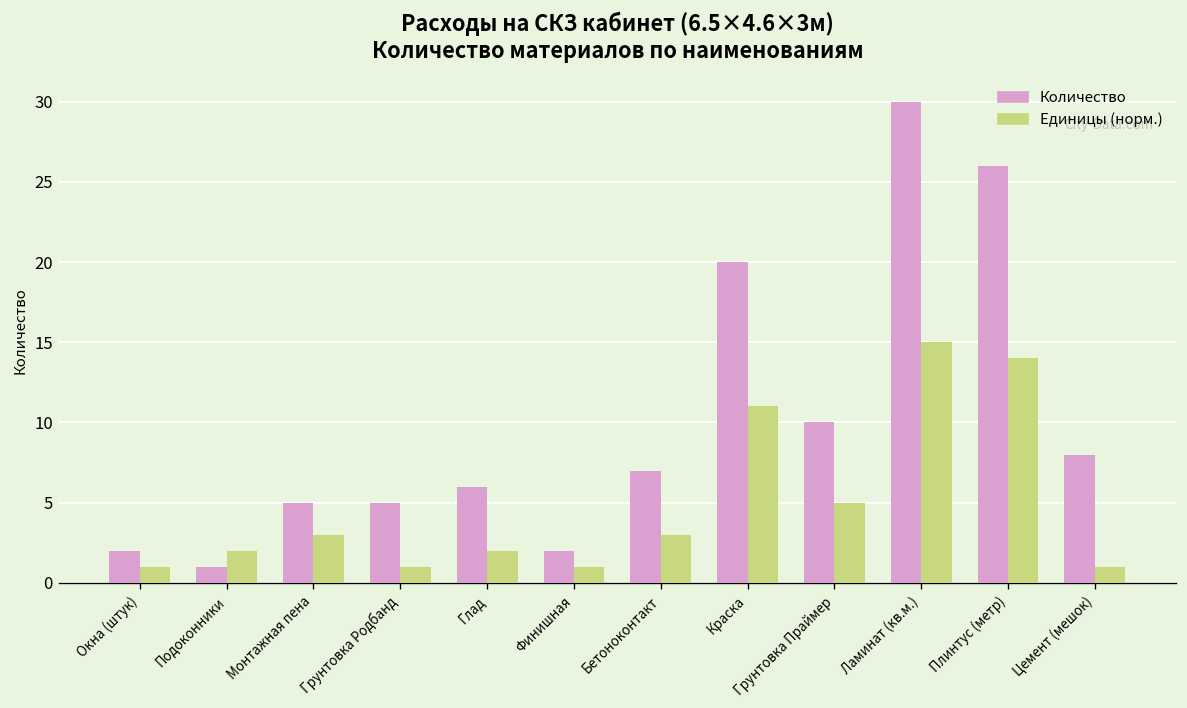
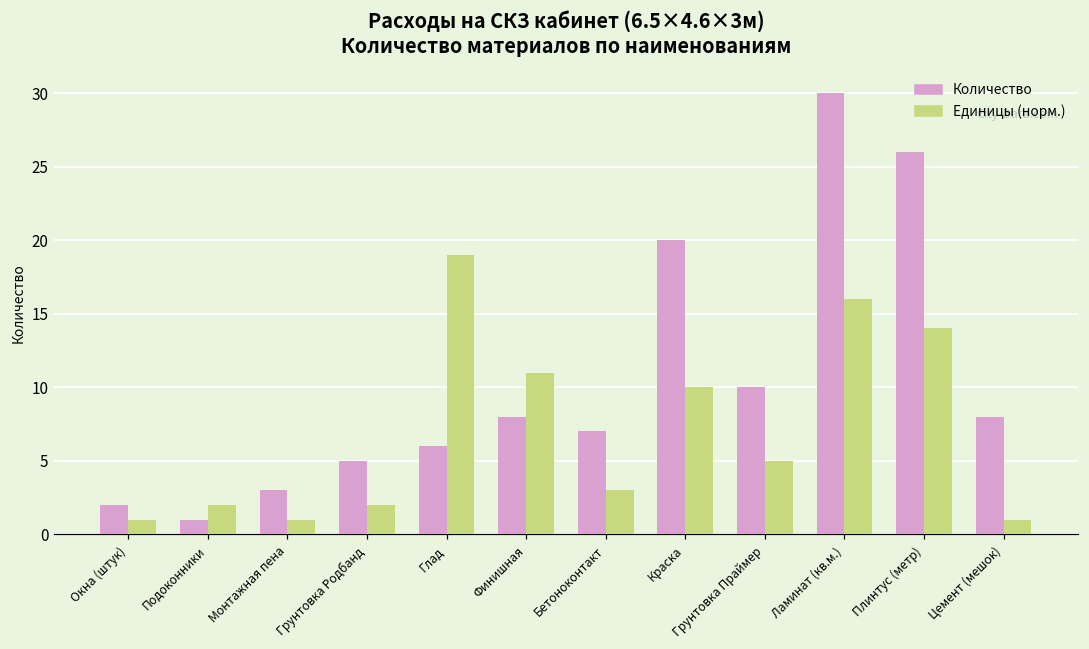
  {
    "Количество": {
      "Окна (штук)": 2,
      "Подоконники": 1,
-     "Монтажная пена": 5,
+     "Монтажная пена": 3,
      "Грунтовка Родбанд": 5,
      "Глад": 6,
-     "Финишная": 2,
+     "Финишная": 8,
      "Бетоноконтакт": 7,
      "Краска": 20,
      "Грунтовка Праймер": 10,
      "Ламинат (кв.м.)": 30,
      "Плинтус (метр)": 26,
      "Цемент (мешок)": 8
    },
    "Единицы (норм.)": {
      "Окна (штук)": 1,
      "Подоконники": 2,
-     "Монтажная пена": 3,
-     "Грунтовка Родбанд": 1,
-     "Глад": 2,
-     "Финишная": 1,
+     "Монтажная пена": 1,
+     "Грунтовка Родбанд": 2,
+     "Глад": 19,
+     "Финишная": 11,
      "Бетоноконтакт": 3,
-     "Краска": 11,
+     "Краска": 10,
      "Грунтовка Праймер": 5,
-     "Ламинат (кв.м.)": 15,
+     "Ламинат (кв.м.)": 16,
      "Плинтус (метр)": 14,
      "Цемент (мешок)": 1
    }
  }
